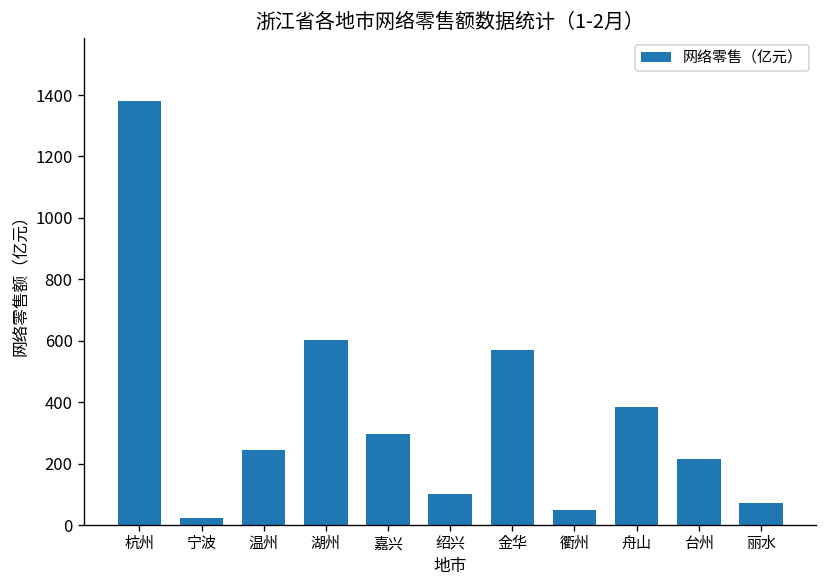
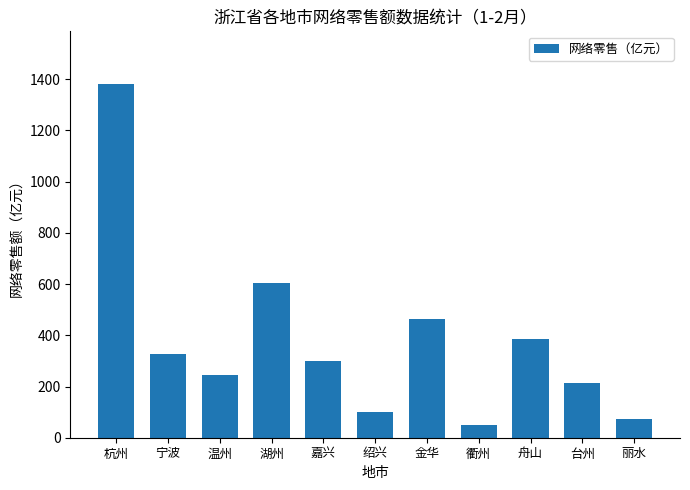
  {
    "杭州": 1380,
-   "宁波": 20,
+   "宁波": 330,
    "温州": 250,
    "湖州": 600,
    "嘉兴": 300,
    "绍兴": 100,
-   "金华": 570,
+   "金华": 460,
    "衢州": 50,
    "舟山": 380,
    "台州": 210,
    "丽水": 70
  }
